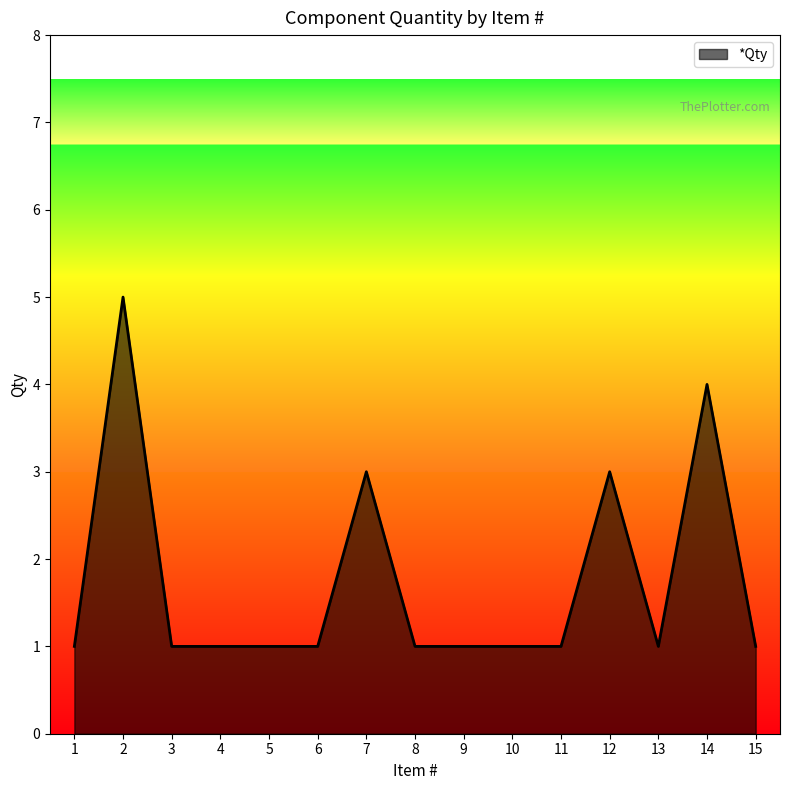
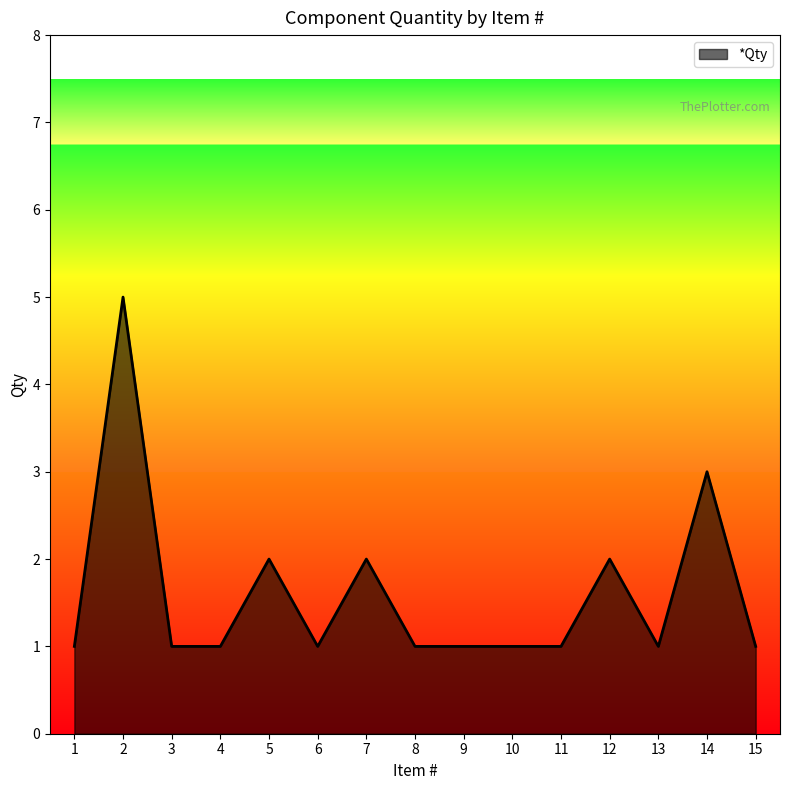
  {
    "1": 1,
    "2": 5,
    "3": 1,
    "4": 1,
-   "5": 1,
+   "5": 2,
    "6": 1,
-   "7": 3,
+   "7": 2,
    "8": 1,
    "9": 1,
    "10": 1,
    "11": 1,
-   "12": 3,
+   "12": 2,
    "13": 1,
-   "14": 4,
+   "14": 3,
    "15": 1
  }
